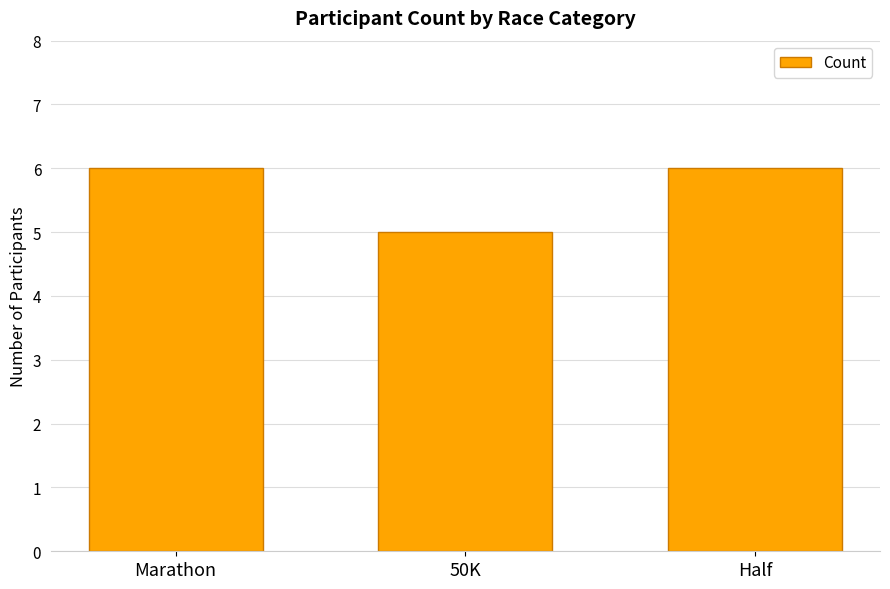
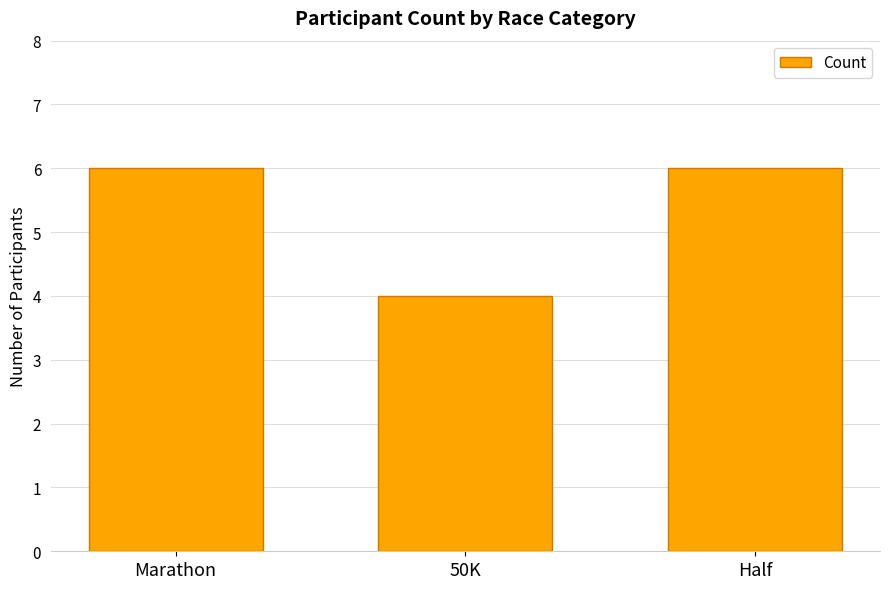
  {
    "Marathon": 6,
-   "50K": 5,
+   "50K": 4,
    "Half": 6
  }
